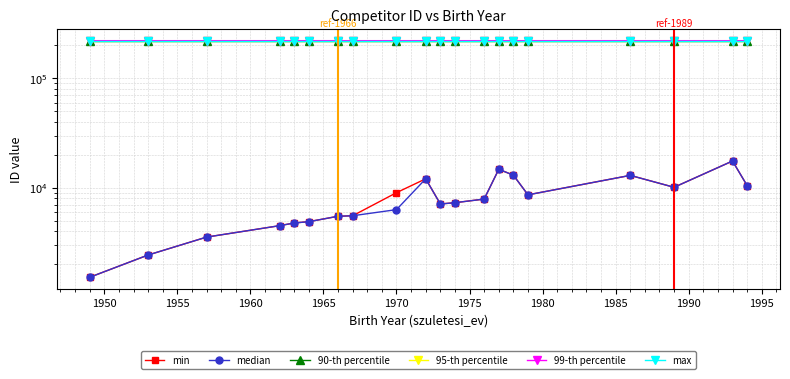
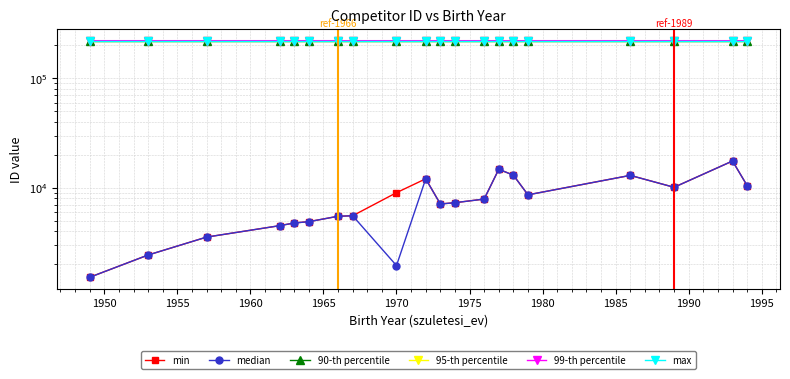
  {
    "min": {
      "1970": 9000
    },
    "median": {
-     "1970": 6000
+     "1970": 2000
    }
  }
